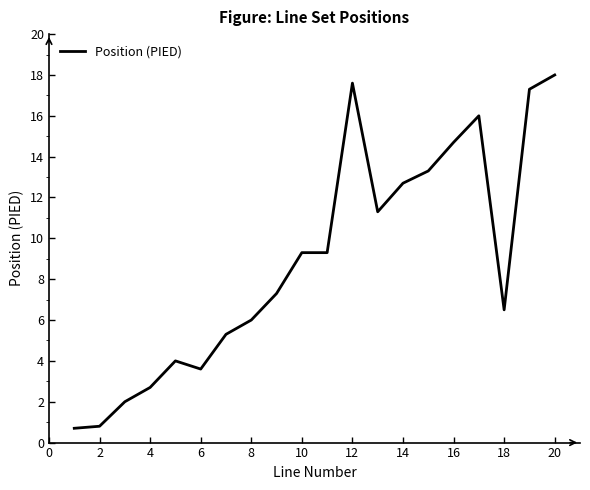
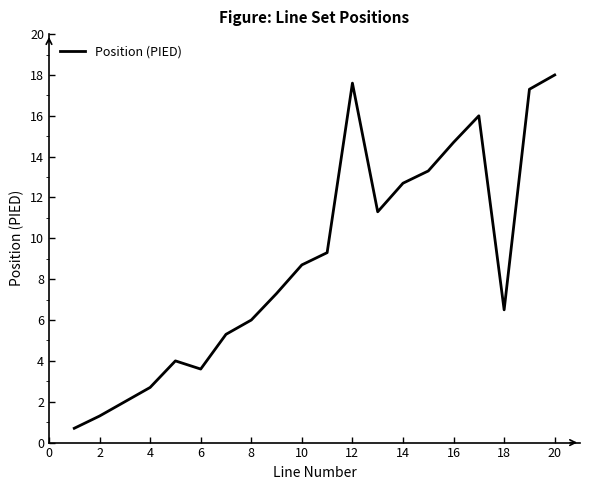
  {
-   "2": 0.8,
+   "2": 1.3,
    "4": 2.7,
    "6": 3.6,
    "8": 6.0,
-   "10": 9.3,
+   "10": 8.7,
    "12": 17.6,
    "14": 12.7,
    "16": 14.7,
    "18": 6.5,
    "20": 18.0
  }
